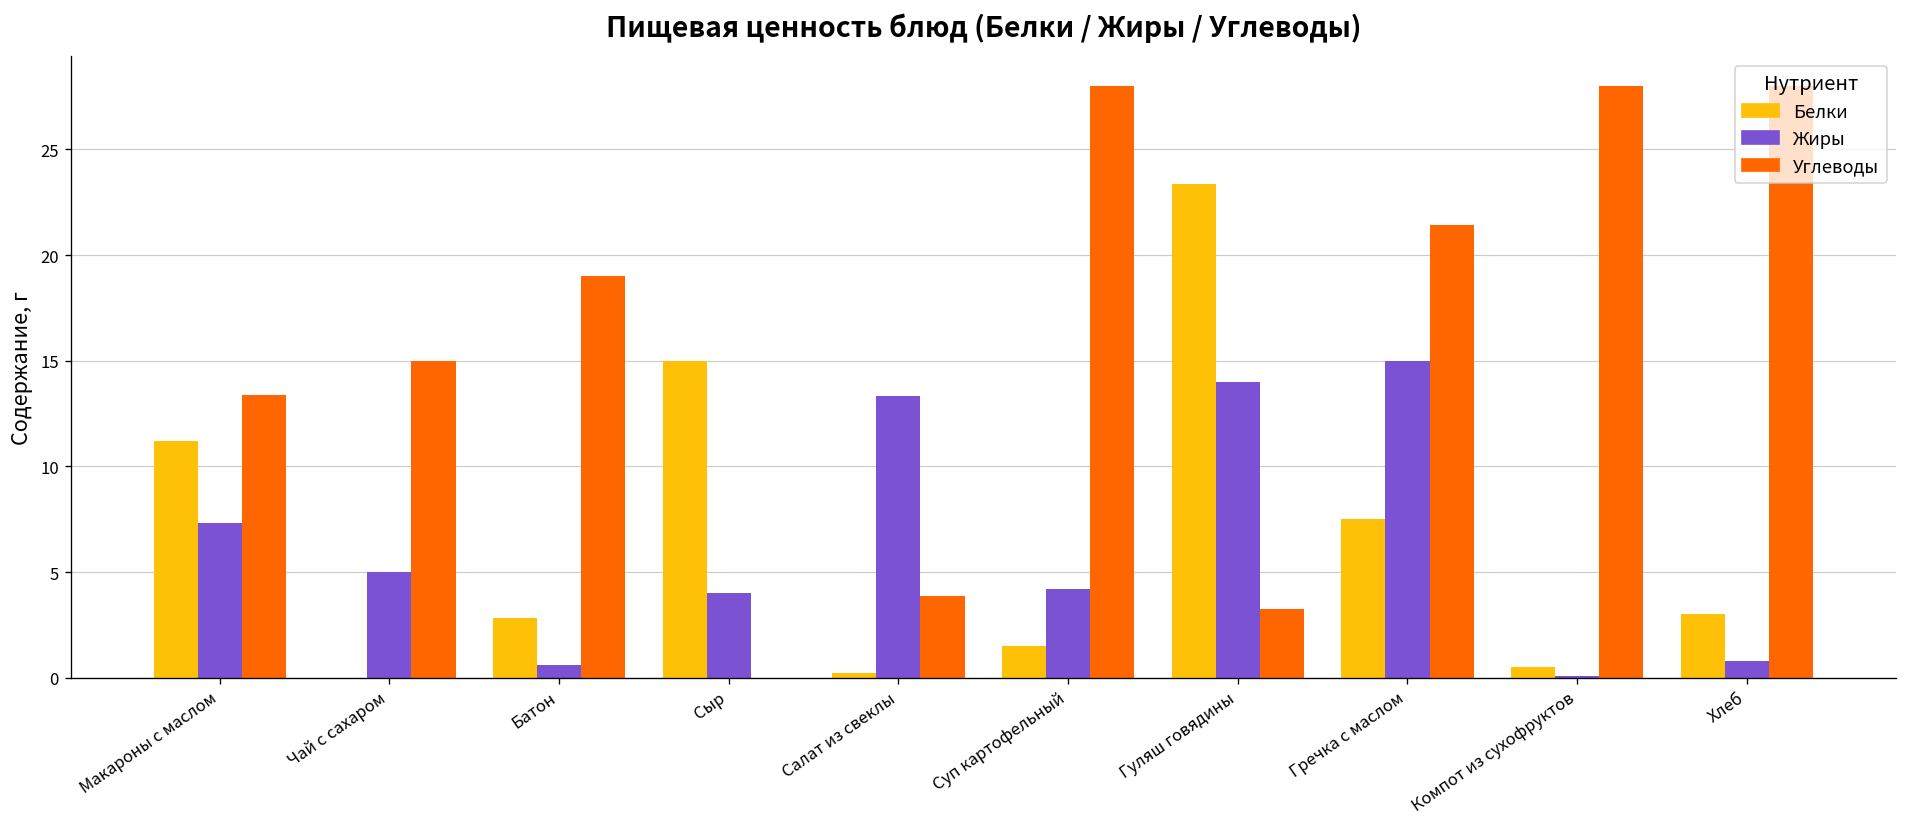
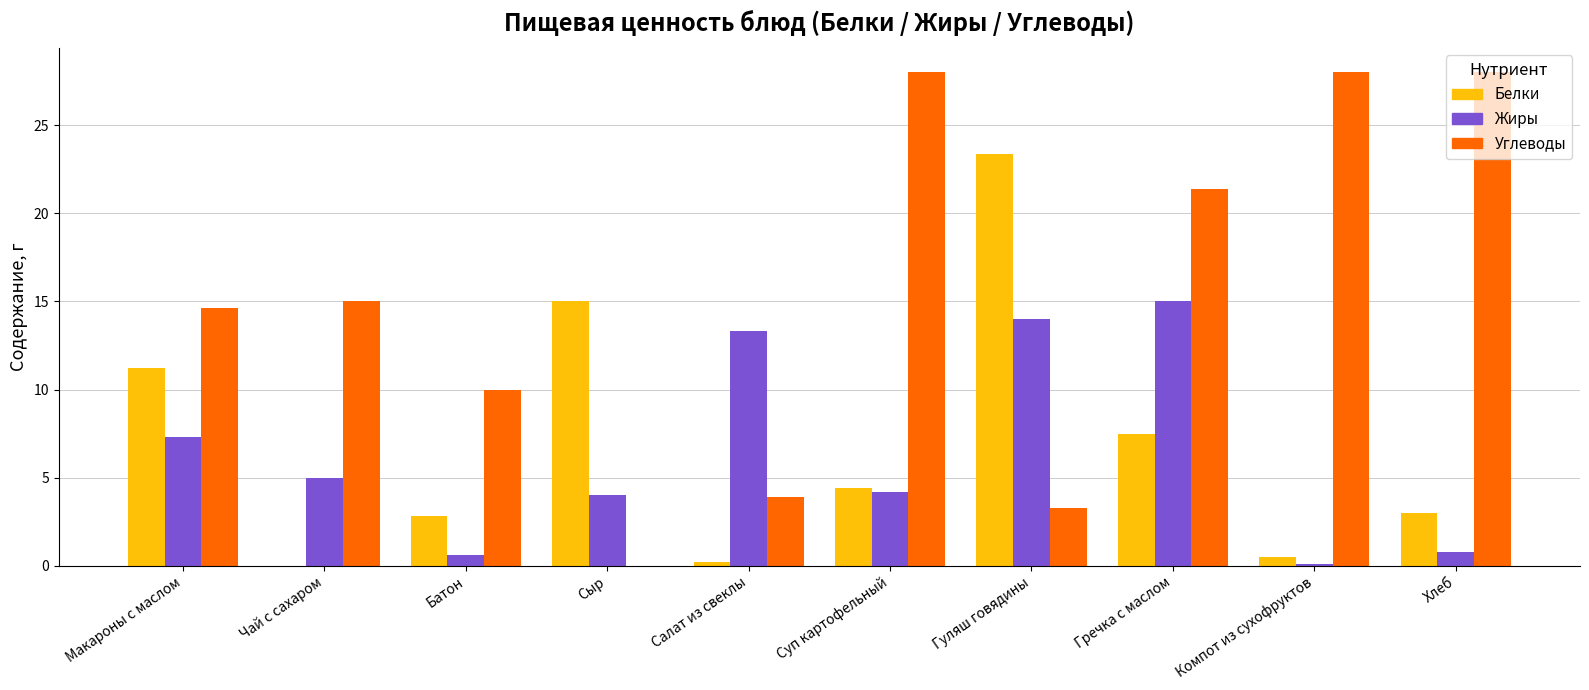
  {
    "Белки": {
      "Макароны с маслом": 11.2,
      "Чай с сахаром": 0.0,
      "Батон": 2.8,
      "Сыр": 15.0,
      "Салат из свеклы": 0.2,
-     "Суп картофельный": 1.5,
+     "Суп картофельный": 4.4,
      "Гуляш говядины": 23.4,
      "Гречка с маслом": 7.5,
      "Компот из сухофруктов": 0.5,
      "Хлеб": 3.0
    },
    "Жиры": {
      "Макароны с маслом": 7.3,
      "Чай с сахаром": 5.0,
      "Батон": 0.6,
      "Сыр": 4.0,
      "Салат из свеклы": 13.4,
      "Суп картофельный": 4.2,
      "Гуляш говядины": 14.0,
      "Гречка с маслом": 15.0,
      "Хлеб": 0.8
    },
    "Углеводы": {
-     "Макароны с маслом": 13.4,
+     "Макароны с маслом": 14.6,
      "Чай с сахаром": 15.0,
-     "Батон": 19,
+     "Батон": 10,
      "Сыр": 0.0,
      "Салат из свеклы": 3.9,
      "Суп картофельный": 28.0,
      "Гуляш говядины": 3.3,
      "Гречка с маслом": 21.4,
      "Компот из сухофруктов": 28.0
    }
  }
